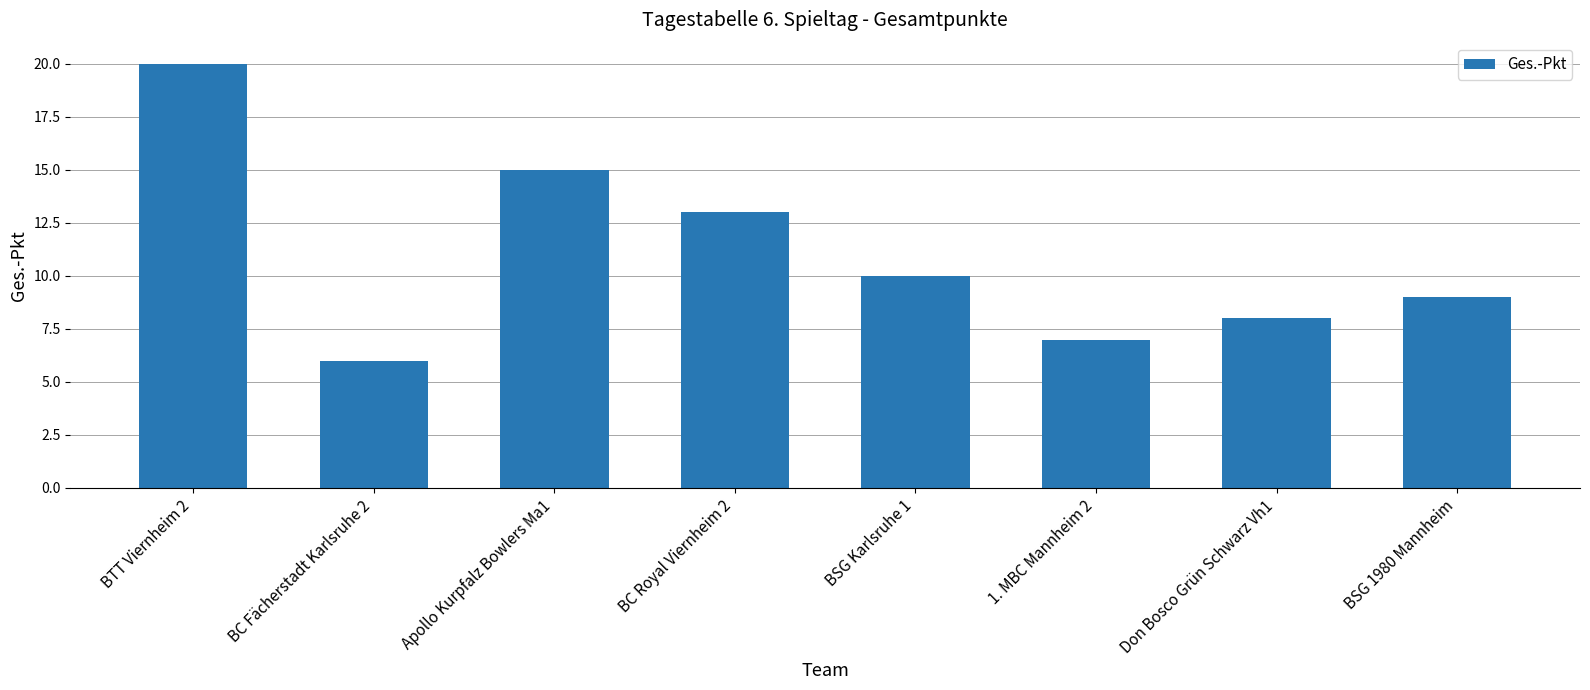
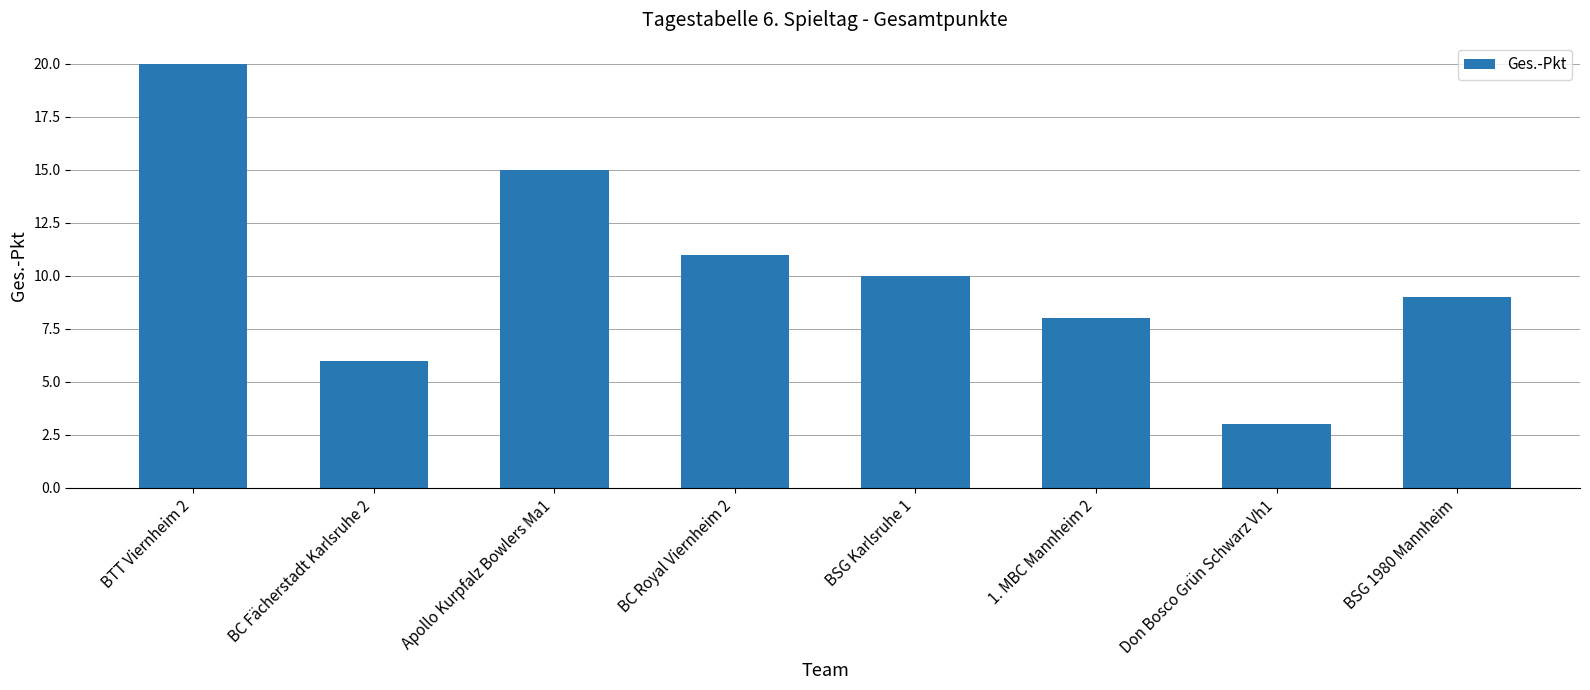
  {
    "BTT Viernheim 2": 20,
    "BC Fächerstadt Karlsruhe 2": 6,
    "Apollo Kurpfalz Bowlers Ma1": 15,
-   "BC Royal Viernheim 2": 13,
+   "BC Royal Viernheim 2": 11,
    "BSG Karlsruhe 1": 10,
-   "1. MBC Mannheim 2": 7,
-   "Don Bosco Grün Schwarz Vh1": 8,
+   "1. MBC Mannheim 2": 8,
+   "Don Bosco Grün Schwarz Vh1": 3,
    "BSG 1980 Mannheim": 9
  }
